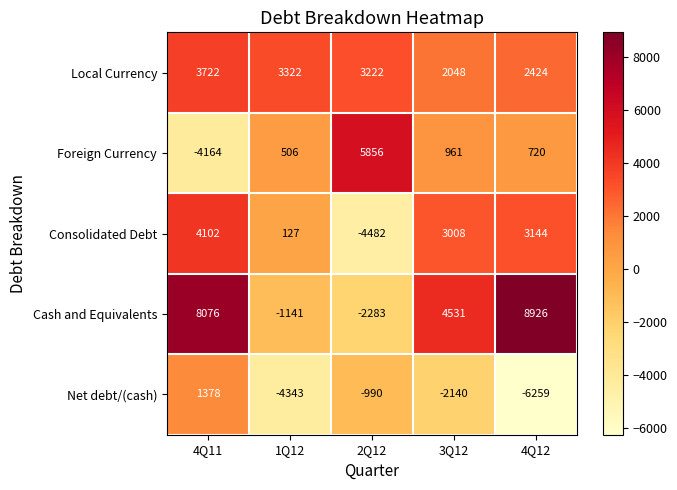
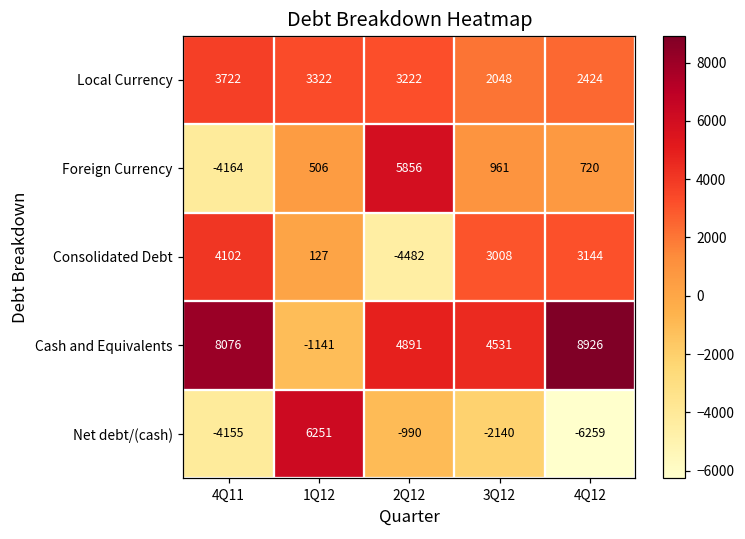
  {
    "Local Currency": {
      "4Q11": 3722,
      "1Q12": 3322,
      "2Q12": 3222,
      "3Q12": 2048,
      "4Q12": 2424
    },
    "Foreign Currency": {
      "4Q11": -4164,
      "1Q12": 506,
      "2Q12": 5856,
      "3Q12": 961,
      "4Q12": 720
    },
    "Consolidated Debt": {
      "4Q11": 4102,
      "1Q12": 127,
      "2Q12": -4482,
      "3Q12": 3008,
      "4Q12": 3144
    },
    "Cash and Equivalents": {
      "4Q11": 8076,
      "1Q12": -1141,
-     "2Q12": -2283,
+     "2Q12": 4891,
      "3Q12": 4531,
      "4Q12": 8926
    },
    "Net debt/(cash)": {
-     "4Q11": 1378,
-     "1Q12": -4343,
+     "4Q11": -4155,
+     "1Q12": 6251,
      "2Q12": -990,
      "3Q12": -2140,
      "4Q12": -6259
    }
  }
